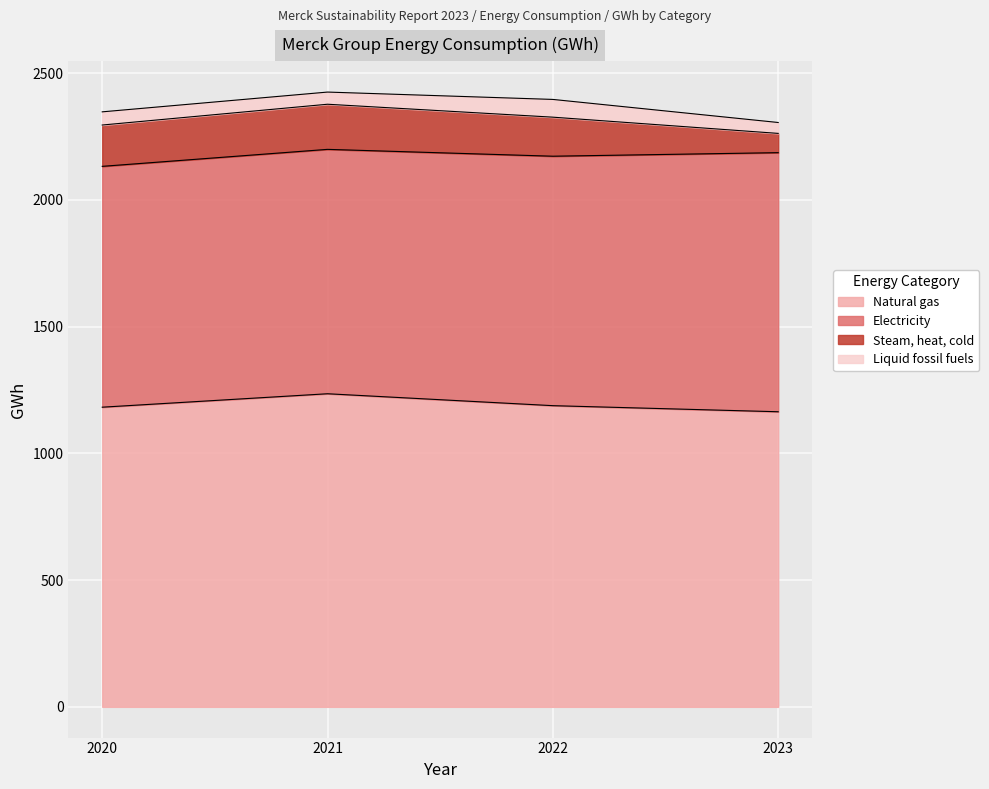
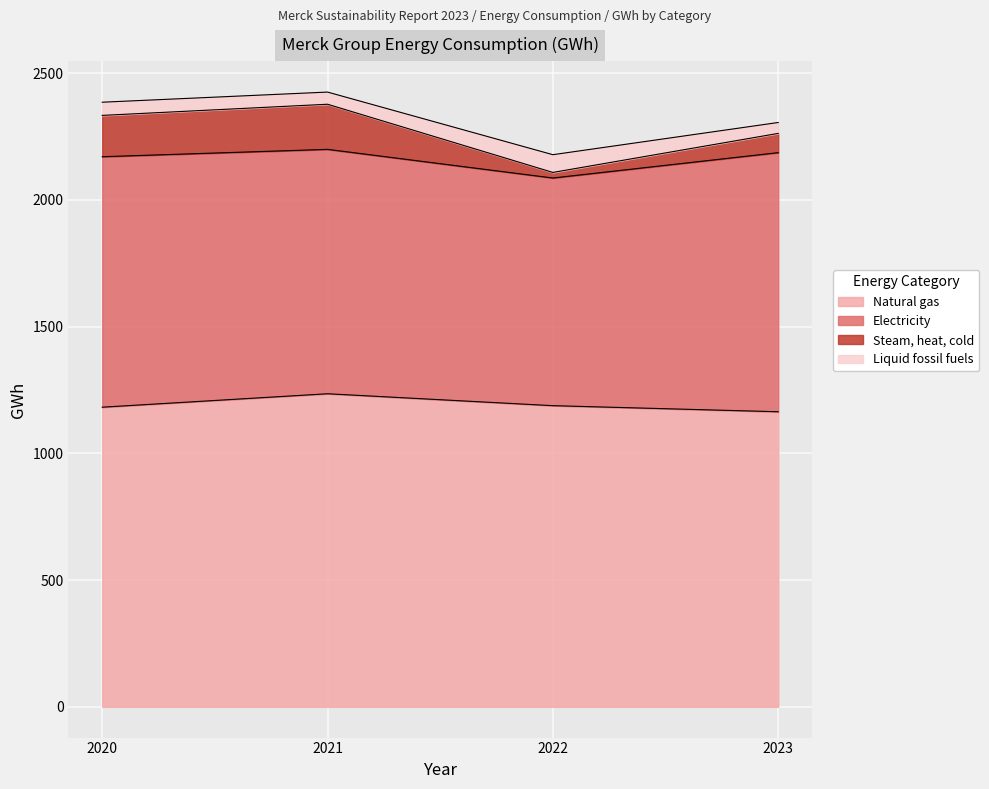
  {
    "Electricity": {
-     "2020": 950,
+     "2020": 990,
      "2021": 960,
-     "2022": 980,
+     "2022": 900,
      "2023": 1020
    },
    "Steam, heat, cold": {
      "2020": 160,
      "2021": 180,
-     "2022": 150,
+     "2022": 20,
      "2023": 80
    }
  }
